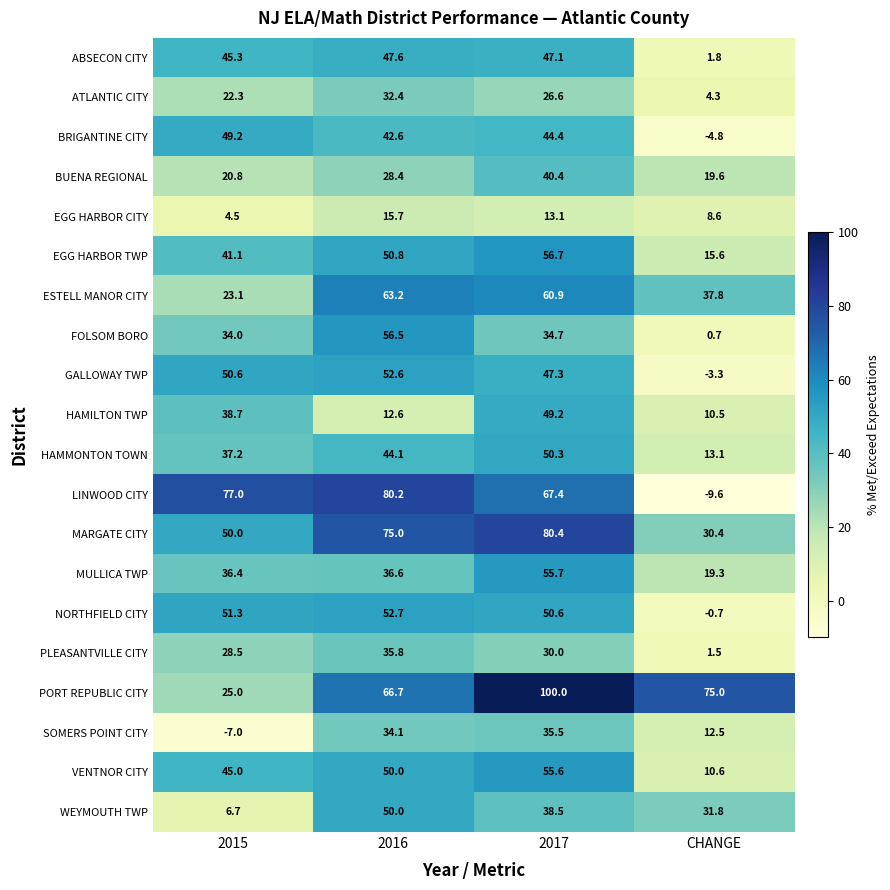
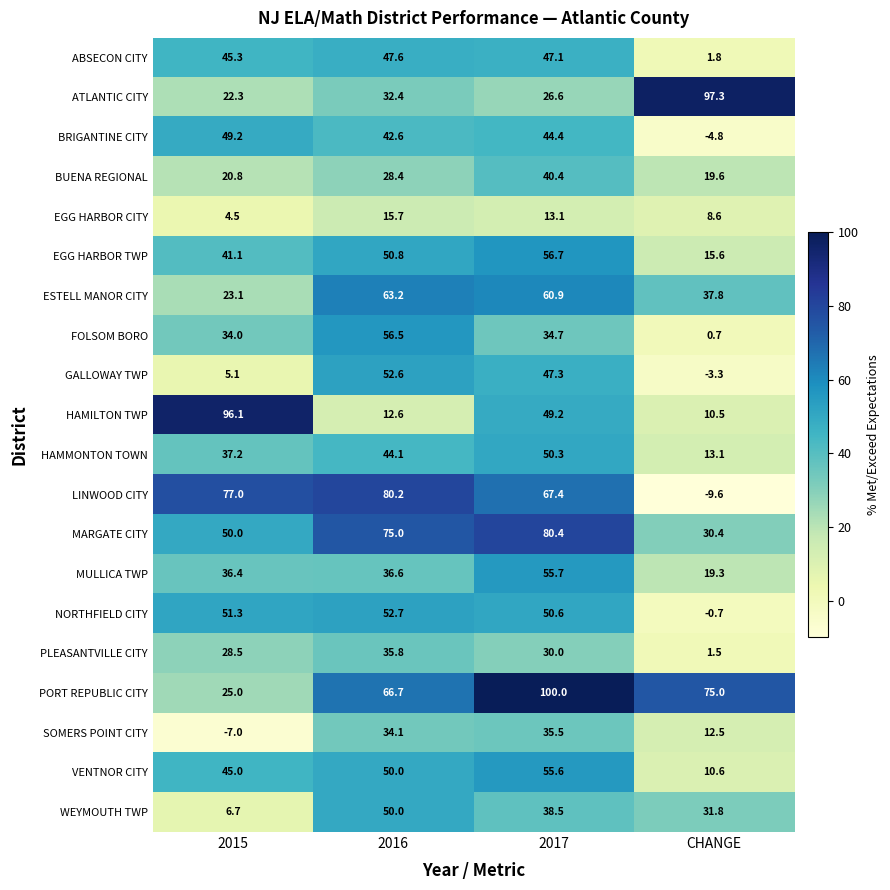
  {
    "ABSECON CITY": {
      "2015": 45.3,
      "2016": 47.6,
      "2017": 47.1,
      "CHANGE": 1.8
    },
    "ATLANTIC CITY": {
      "2015": 22.3,
      "2016": 32.4,
      "2017": 26.6,
-     "CHANGE": 4.3
+     "CHANGE": 97.3
    },
    "BRIGANTINE CITY": {
      "2015": 49.2,
      "2016": 42.6,
      "2017": 44.4,
      "CHANGE": -4.8
    },
    "BUENA REGIONAL": {
      "2015": 20.8,
      "2016": 28.4,
      "2017": 40.4,
      "CHANGE": 19.6
    },
    "EGG HARBOR CITY": {
      "2015": 4.5,
      "2016": 15.7,
      "2017": 13.1,
      "CHANGE": 8.6
    },
    "EGG HARBOR TWP": {
      "2015": 41.1,
      "2016": 50.8,
      "2017": 56.7,
      "CHANGE": 15.6
    },
    "ESTELL MANOR CITY": {
      "2015": 23.1,
      "2016": 63.2,
      "2017": 60.9,
      "CHANGE": 37.8
    },
    "FOLSOM BORO": {
      "2015": 34.0,
      "2016": 56.5,
      "2017": 34.7,
      "CHANGE": 0.7
    },
    "GALLOWAY TWP": {
-     "2015": 50.6,
+     "2015": 5.1,
      "2016": 52.6,
      "2017": 47.3,
      "CHANGE": -3.3
    },
    "HAMILTON TWP": {
-     "2015": 38.7,
+     "2015": 96.1,
      "2016": 12.6,
      "2017": 49.2,
      "CHANGE": 10.5
    },
    "HAMMONTON TOWN": {
      "2015": 37.2,
      "2016": 44.1,
      "2017": 50.3,
      "CHANGE": 13.1
    },
    "LINWOOD CITY": {
      "2015": 77.0,
      "2016": 80.2,
      "2017": 67.4,
      "CHANGE": -9.6
    },
    "MARGATE CITY": {
      "2015": 50.0,
      "2016": 75.0,
      "2017": 80.4,
      "CHANGE": 30.4
    },
    "MULLICA TWP": {
      "2015": 36.4,
      "2016": 36.6,
      "2017": 55.7,
      "CHANGE": 19.3
    },
    "NORTHFIELD CITY": {
      "2015": 51.3,
      "2016": 52.7,
      "2017": 50.6,
      "CHANGE": -0.7
    },
    "PLEASANTVILLE CITY": {
      "2015": 28.5,
      "2016": 35.8,
      "2017": 30.0,
      "CHANGE": 1.5
    },
    "PORT REPUBLIC CITY": {
      "2015": 25.0,
      "2016": 66.7,
      "2017": 100.0,
      "CHANGE": 75.0
    },
    "SOMERS POINT CITY": {
      "2015": -7.0,
      "2016": 34.1,
      "2017": 35.5,
      "CHANGE": 12.5
    },
    "VENTNOR CITY": {
      "2015": 45.0,
      "2016": 50.0,
      "2017": 55.6,
      "CHANGE": 10.6
    },
    "WEYMOUTH TWP": {
      "2015": 6.7,
      "2016": 50.0,
      "2017": 38.5,
      "CHANGE": 31.8
    }
  }
